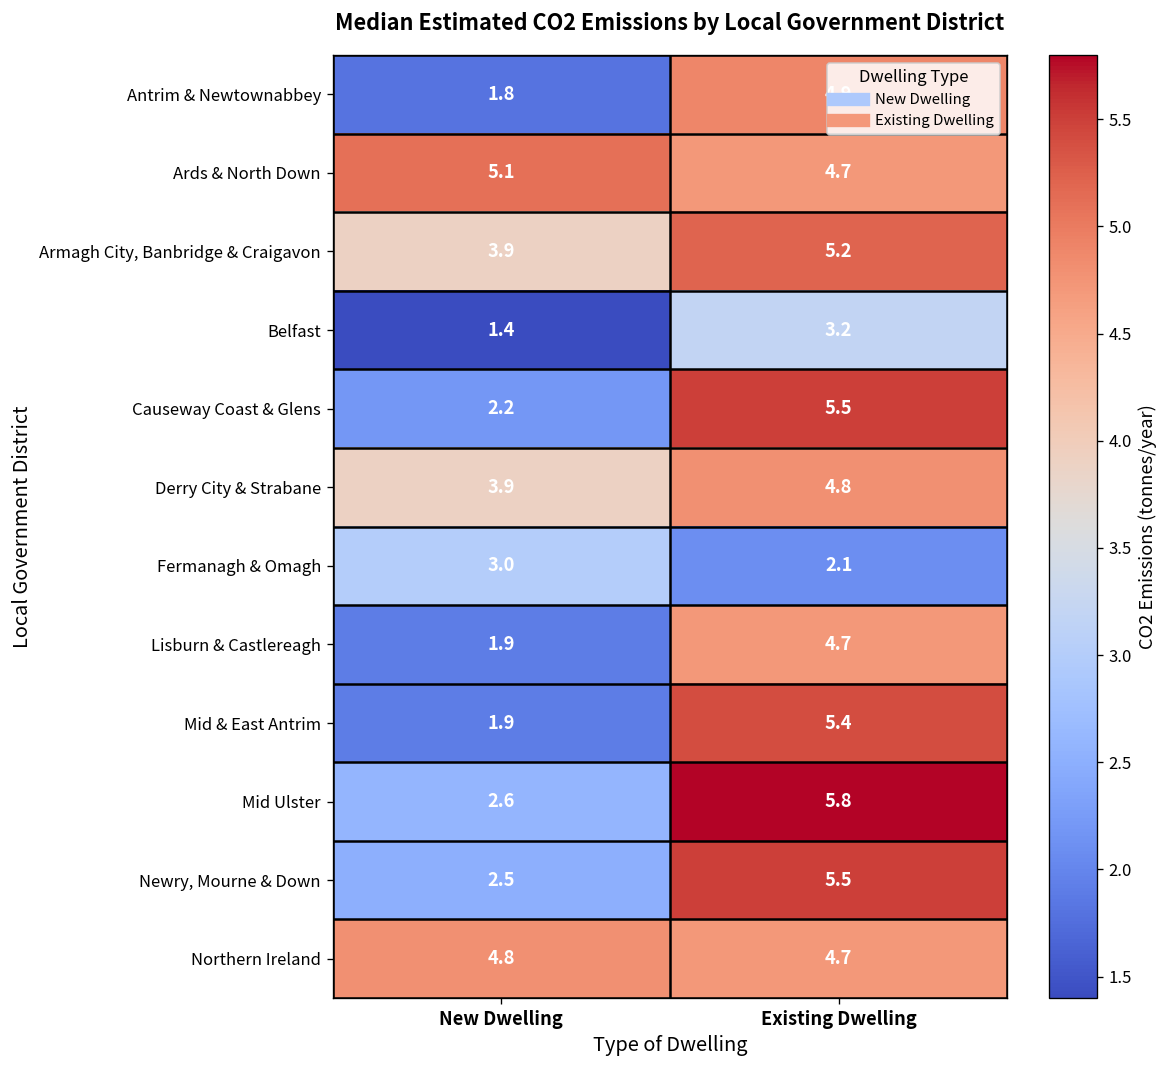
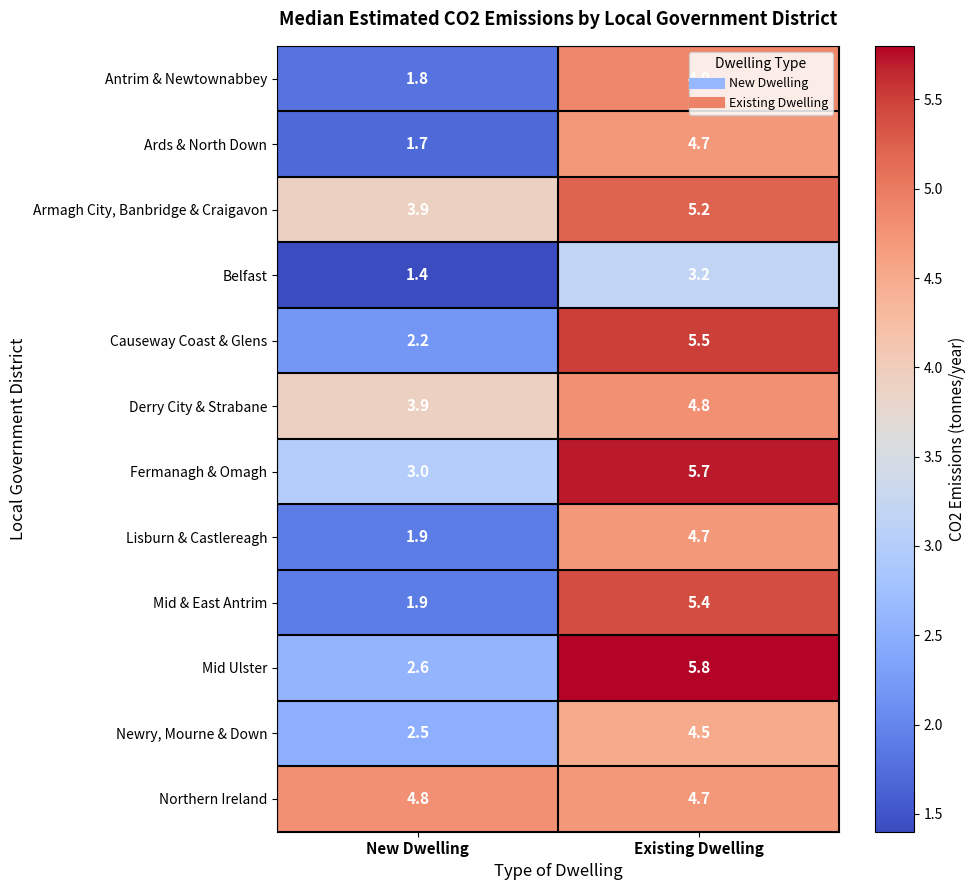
  {
    "Antrim & Newtownabbey": {
      "New Dwelling": 1.8
    },
    "Ards & North Down": {
-     "New Dwelling": 5.1,
+     "New Dwelling": 1.7,
      "Existing Dwelling": 4.7
    },
    "Armagh City, Banbridge & Craigavon": {
      "New Dwelling": 3.9,
      "Existing Dwelling": 5.2
    },
    "Belfast": {
      "New Dwelling": 1.4,
      "Existing Dwelling": 3.2
    },
    "Causeway Coast & Glens": {
      "New Dwelling": 2.2,
      "Existing Dwelling": 5.5
    },
    "Derry City & Strabane": {
      "New Dwelling": 3.9,
      "Existing Dwelling": 4.8
    },
    "Fermanagh & Omagh": {
      "New Dwelling": 3.0,
-     "Existing Dwelling": 2.1
+     "Existing Dwelling": 5.7
    },
    "Lisburn & Castlereagh": {
      "New Dwelling": 1.9,
      "Existing Dwelling": 4.7
    },
    "Mid & East Antrim": {
      "New Dwelling": 1.9,
      "Existing Dwelling": 5.4
    },
    "Mid Ulster": {
      "New Dwelling": 2.6,
      "Existing Dwelling": 5.8
    },
    "Newry, Mourne & Down": {
      "New Dwelling": 2.5,
-     "Existing Dwelling": 5.5
+     "Existing Dwelling": 4.5
    },
    "Northern Ireland": {
      "New Dwelling": 4.8,
      "Existing Dwelling": 4.7
    }
  }
